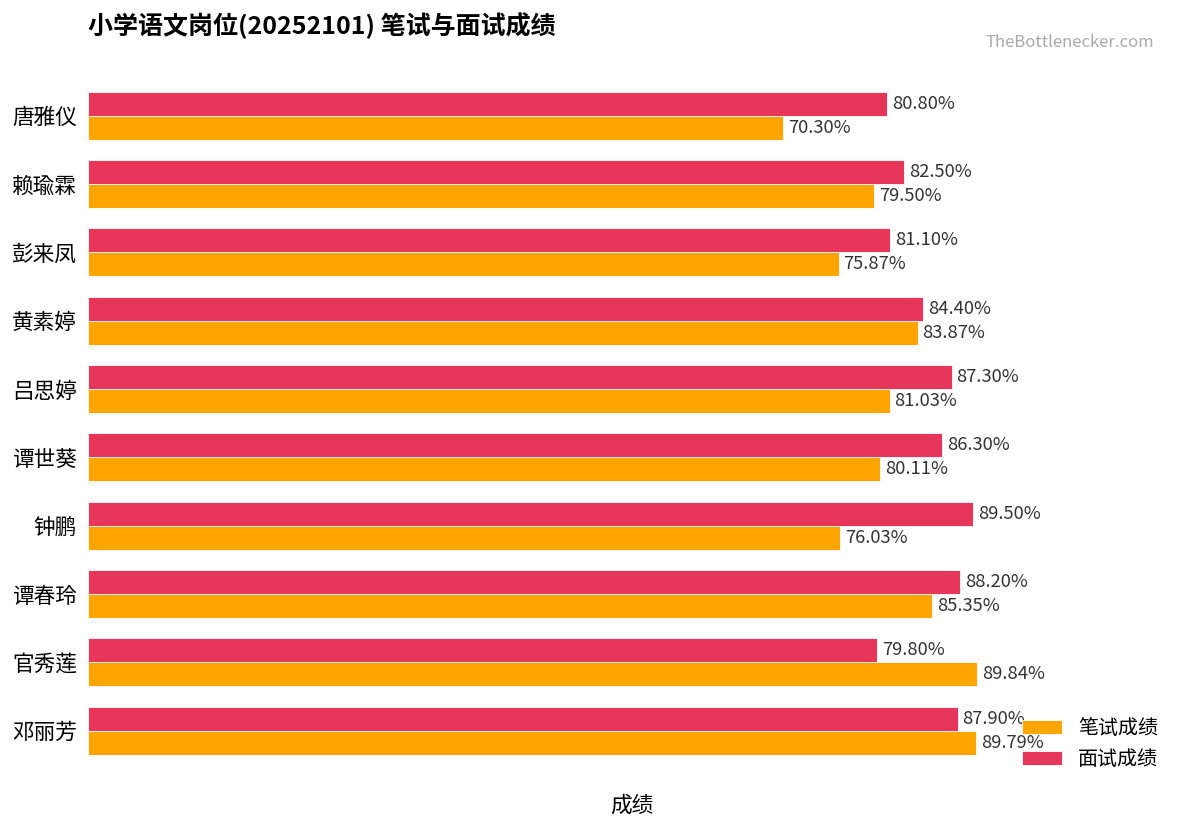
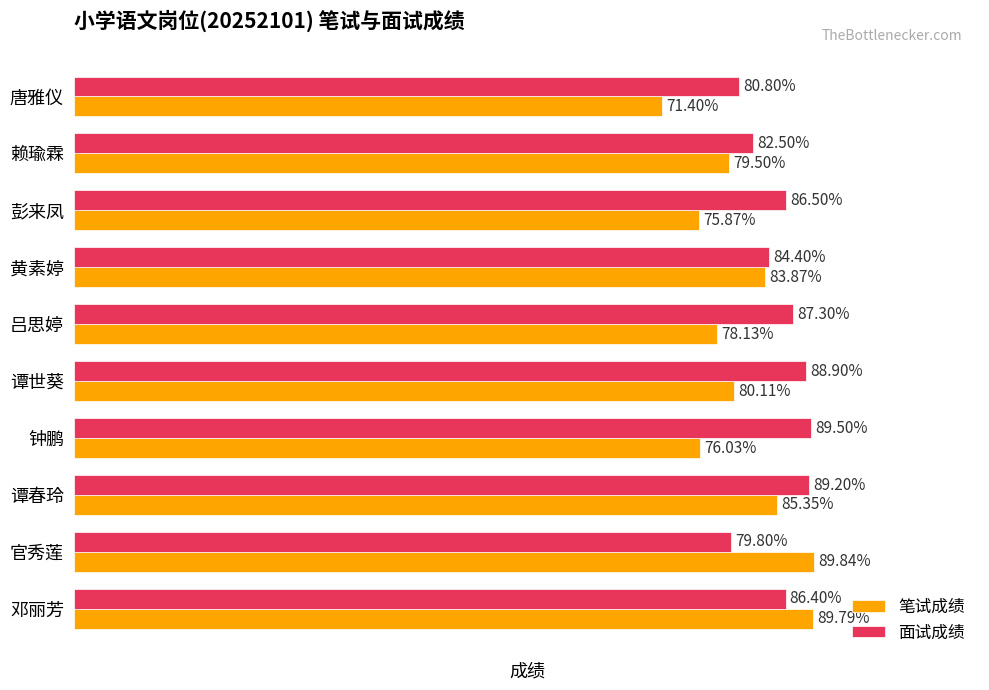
  {
    "笔试成绩": {
-     "唐雅仪": "70.30%",
+     "唐雅仪": "71.40%",
      "赖瑜霖": "79.50%",
      "彭来凤": "75.87%",
      "黄素婷": "83.87%",
-     "吕思婷": "81.03%",
+     "吕思婷": "78.13%",
      "谭世葵": "80.11%",
      "钟鹏": "76.03%",
      "谭春玲": "85.35%",
      "官秀莲": "89.84%",
      "邓丽芳": "89.79%"
    },
    "面试成绩": {
      "唐雅仪": "80.80%",
      "赖瑜霖": "82.50%",
-     "彭来凤": "81.10%",
+     "彭来凤": "86.50%",
      "黄素婷": "84.40%",
      "吕思婷": "87.30%",
-     "谭世葵": "86.30%",
+     "谭世葵": "88.90%",
      "钟鹏": "89.50%",
-     "谭春玲": "88.20%",
+     "谭春玲": "89.20%",
      "官秀莲": "79.80%",
-     "邓丽芳": "87.90%"
+     "邓丽芳": "86.40%"
    }
  }
